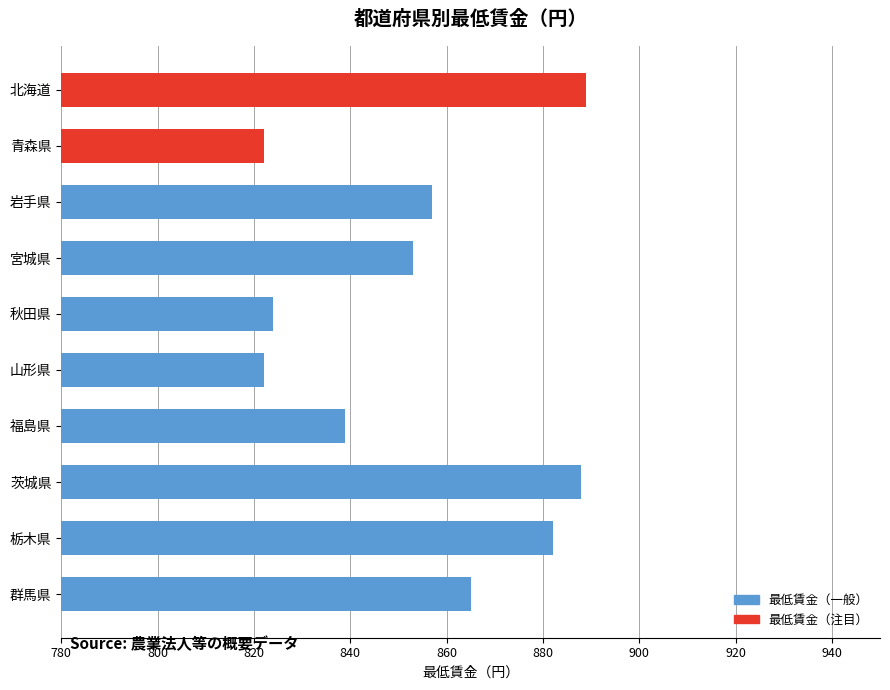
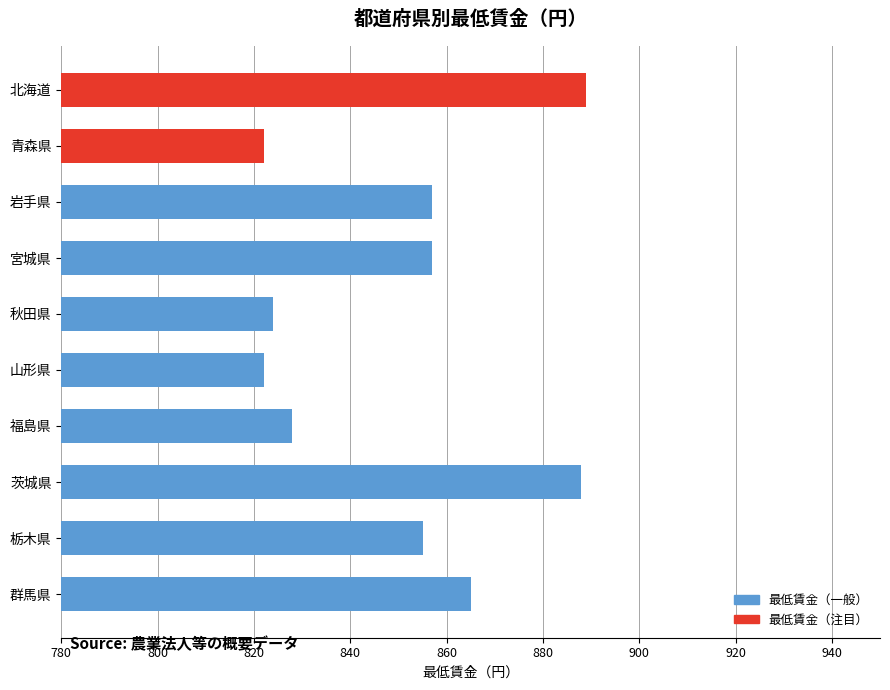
  {
    "北海道": 889,
    "青森県": 822,
    "岩手県": 857,
-   "宮城県": 853,
+   "宮城県": 857,
    "秋田県": 824,
    "山形県": 822,
-   "福島県": 839,
+   "福島県": 828,
    "茨城県": 888,
-   "栃木県": 882,
+   "栃木県": 855,
    "群馬県": 865
  }
